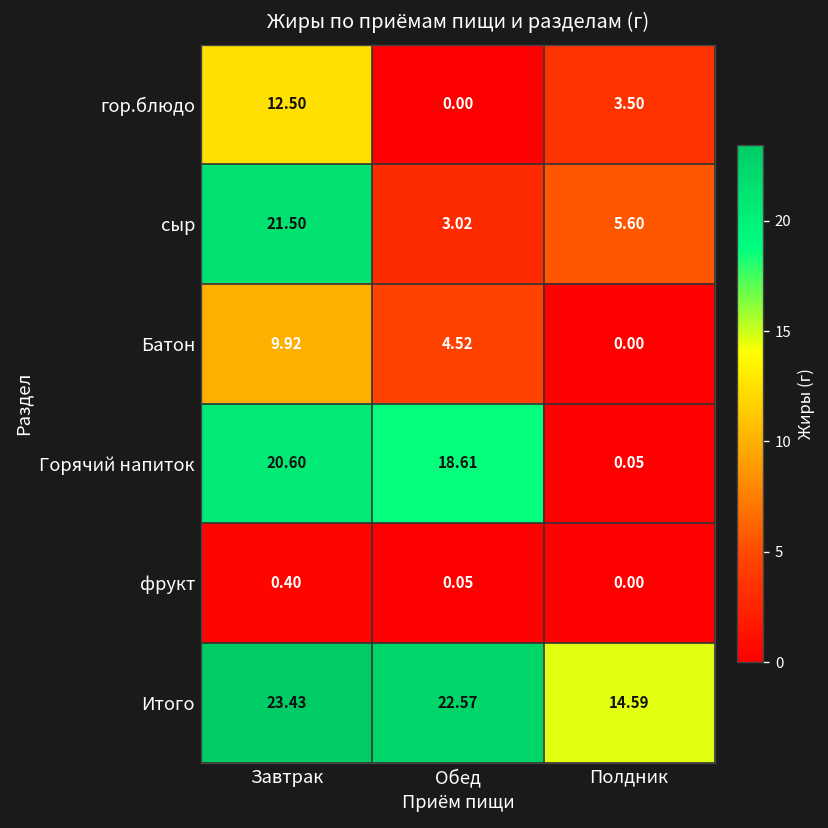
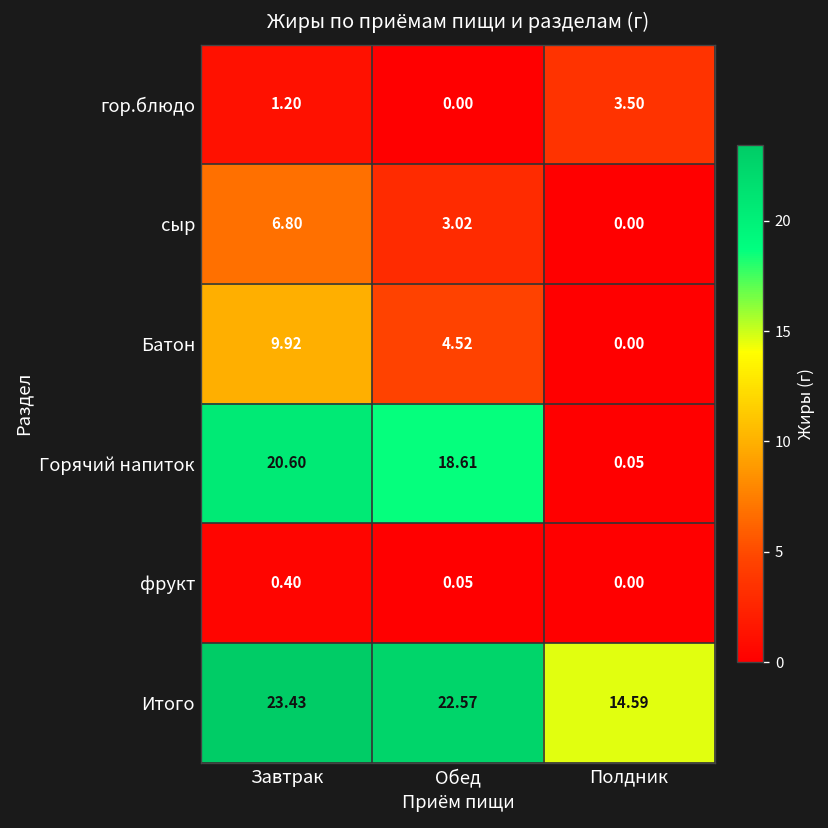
  {
    "гор.блюдо": {
-     "Завтрак": 12.50,
+     "Завтрак": 1.20,
      "Обед": 0.00,
      "Полдник": 3.50
    },
    "сыр": {
-     "Завтрак": 21.50,
+     "Завтрак": 6.80,
      "Обед": 3.02,
-     "Полдник": 5.60
+     "Полдник": 0.00
    },
    "Батон": {
      "Завтрак": 9.92,
      "Обед": 4.52,
      "Полдник": 0.00
    },
    "Горячий напиток": {
      "Завтрак": 20.60,
      "Обед": 18.61,
      "Полдник": 0.05
    },
    "фрукт": {
      "Завтрак": 0.40,
      "Обед": 0.05,
      "Полдник": 0.00
    },
    "Итого": {
      "Завтрак": 23.43,
      "Обед": 22.57,
      "Полдник": 14.59
    }
  }
